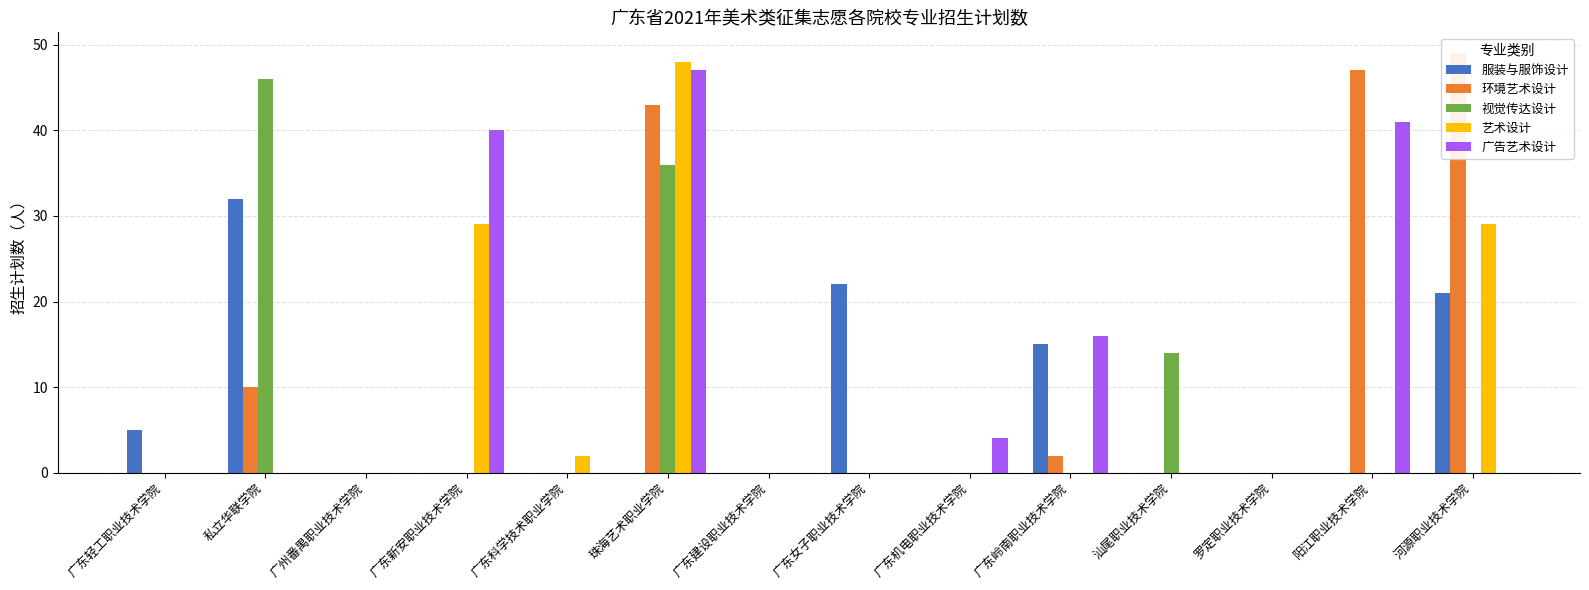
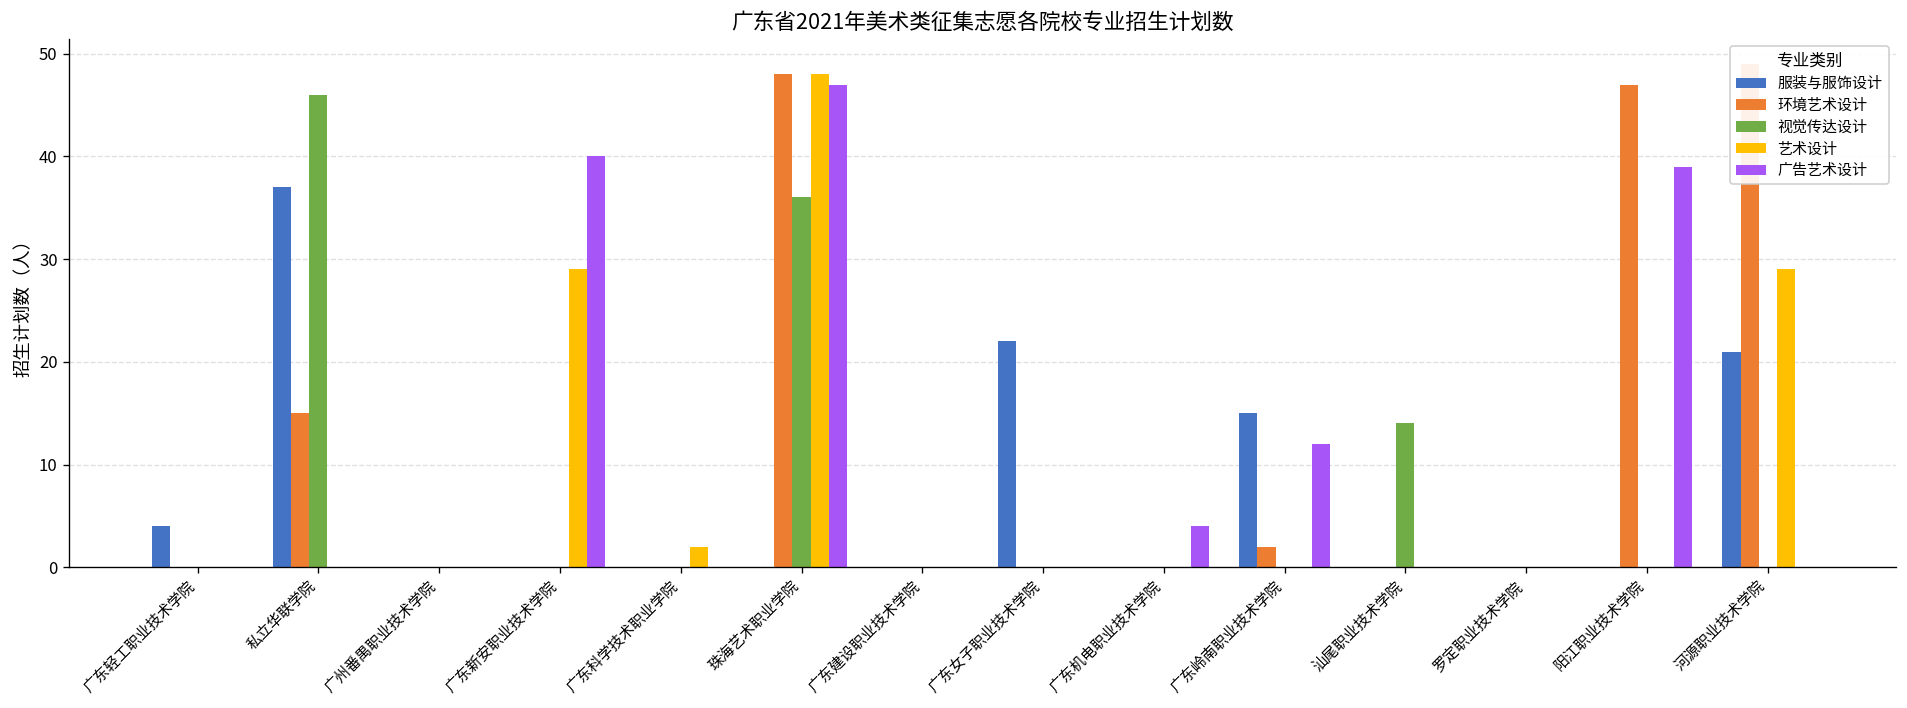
  {
    "服装与服饰设计": {
-     "广东轻工职业技术学院": 5,
-     "私立华联学院": 32,
+     "广东轻工职业技术学院": 4,
+     "私立华联学院": 37,
      "广州番禺职业技术学院": 0,
      "广东新安职业技术学院": 0,
      "广东科学技术职业学院": 0,
      "珠海艺术职业学院": 0,
      "广东建设职业技术学院": 0,
      "广东女子职业技术学院": 22,
      "广东机电职业技术学院": 0,
      "广东岭南职业技术学院": 15,
      "汕尾职业技术学院": 0,
      "罗定职业技术学院": 0,
      "阳江职业技术学院": 0,
      "河源职业技术学院": 21
    },
    "环境艺术设计": {
      "广东轻工职业技术学院": 0,
-     "私立华联学院": 10,
+     "私立华联学院": 15,
      "广州番禺职业技术学院": 0,
      "广东新安职业技术学院": 0,
      "广东科学技术职业学院": 0,
-     "珠海艺术职业学院": 43,
+     "珠海艺术职业学院": 48,
      "广东建设职业技术学院": 0,
      "广东女子职业技术学院": 0,
      "广东机电职业技术学院": 0,
      "广东岭南职业技术学院": 2,
      "汕尾职业技术学院": 0,
      "罗定职业技术学院": 0,
      "阳江职业技术学院": 47
    },
    "视觉传达设计": {
      "广东轻工职业技术学院": 0,
      "私立华联学院": 46,
      "广州番禺职业技术学院": 0,
      "广东新安职业技术学院": 0,
      "广东科学技术职业学院": 0,
      "珠海艺术职业学院": 36,
      "广东建设职业技术学院": 0,
      "广东女子职业技术学院": 0,
      "广东机电职业技术学院": 0,
      "广东岭南职业技术学院": 0,
      "汕尾职业技术学院": 14,
      "罗定职业技术学院": 0,
      "阳江职业技术学院": 0,
      "河源职业技术学院": 0
    },
    "艺术设计": {
      "广东轻工职业技术学院": 0,
      "私立华联学院": 0,
      "广州番禺职业技术学院": 0,
      "广东新安职业技术学院": 29,
      "广东科学技术职业学院": 2,
      "珠海艺术职业学院": 48,
      "广东建设职业技术学院": 0,
      "广东女子职业技术学院": 0,
      "广东机电职业技术学院": 0,
      "广东岭南职业技术学院": 0,
      "汕尾职业技术学院": 0,
      "罗定职业技术学院": 0,
      "阳江职业技术学院": 0,
      "河源职业技术学院": 29
    },
    "广告艺术设计": {
      "广东轻工职业技术学院": 0,
      "私立华联学院": 0,
      "广州番禺职业技术学院": 0,
      "广东新安职业技术学院": 40,
      "广东科学技术职业学院": 0,
      "珠海艺术职业学院": 47,
      "广东建设职业技术学院": 0,
      "广东女子职业技术学院": 0,
      "广东机电职业技术学院": 4,
-     "广东岭南职业技术学院": 16,
+     "广东岭南职业技术学院": 12,
      "汕尾职业技术学院": 0,
      "罗定职业技术学院": 0,
-     "阳江职业技术学院": 41,
+     "阳江职业技术学院": 39,
      "河源职业技术学院": 0
    }
  }
